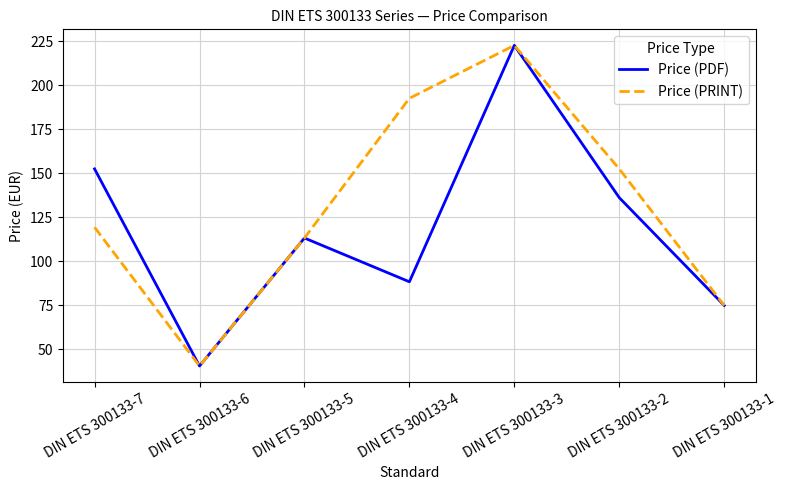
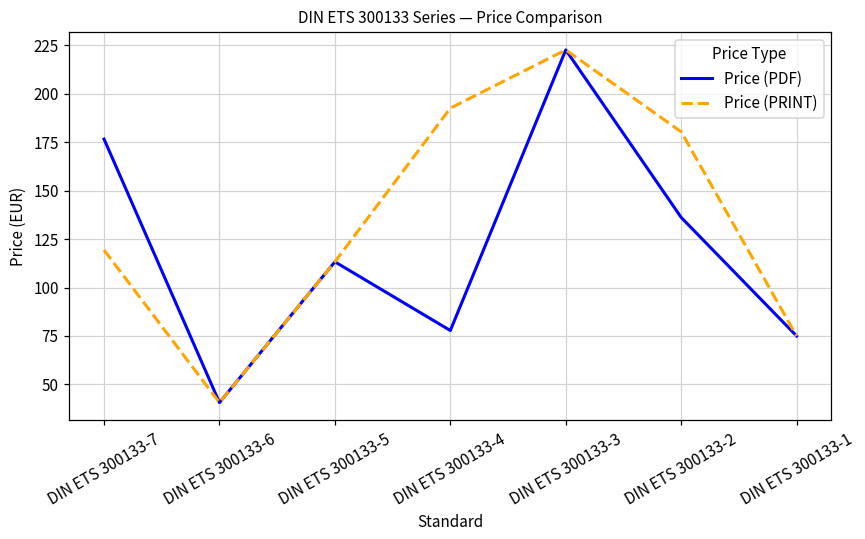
  {
    "Price (PDF)": {
-     "DIN ETS 300133-7": 153,
-     "DIN ETS 300133-4": 88,
+     "DIN ETS 300133-7": 177,
+     "DIN ETS 300133-4": 78,
      "DIN ETS 300133-2": 136
    },
    "Price (PRINT)": {
      "DIN ETS 300133-7": 119,
      "DIN ETS 300133-4": 193,
-     "DIN ETS 300133-2": 153
+     "DIN ETS 300133-2": 180
    }
  }
